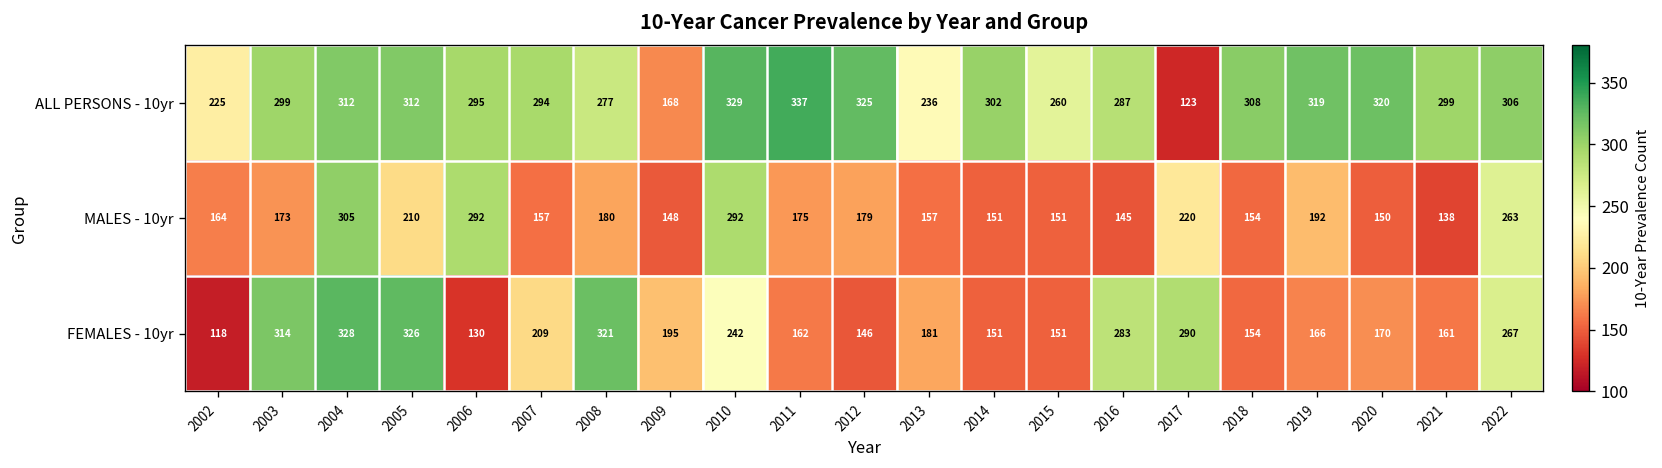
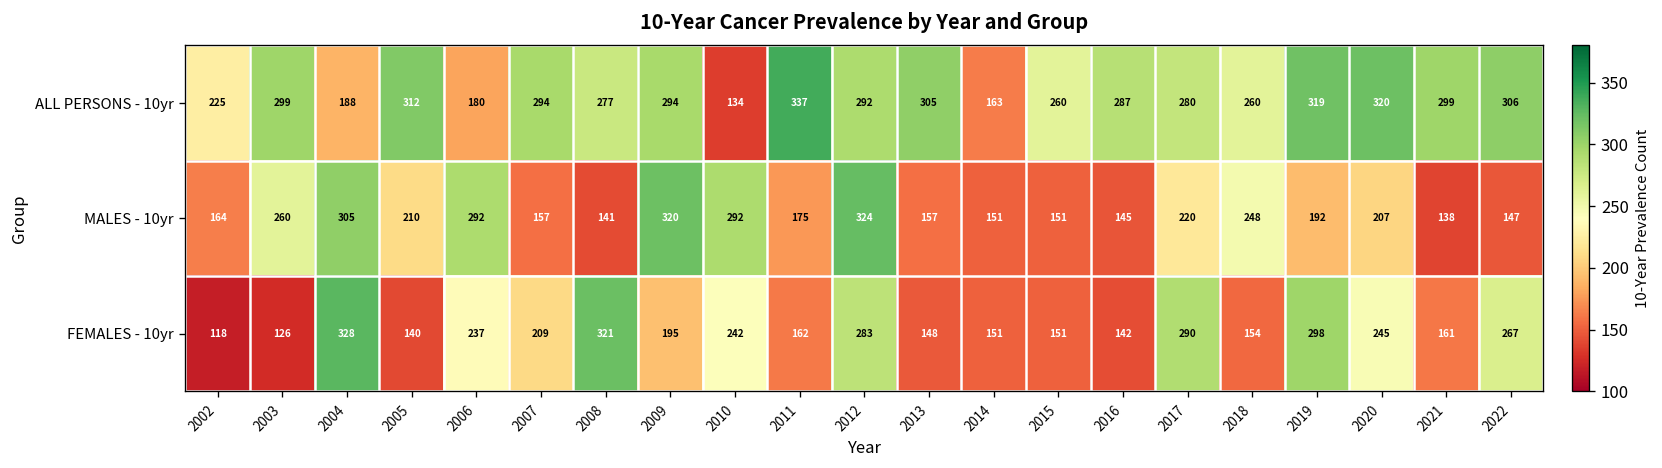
  {
    "ALL PERSONS - 10yr": {
      "2002": 225,
      "2003": 299,
-     "2004": 312,
+     "2004": 188,
      "2005": 312,
-     "2006": 295,
+     "2006": 180,
      "2007": 294,
      "2008": 277,
-     "2009": 168,
-     "2010": 329,
+     "2009": 294,
+     "2010": 134,
      "2011": 337,
-     "2012": 325,
-     "2013": 236,
-     "2014": 302,
+     "2012": 292,
+     "2013": 305,
+     "2014": 163,
      "2015": 260,
      "2016": 287,
-     "2017": 123,
-     "2018": 308,
+     "2017": 280,
+     "2018": 260,
      "2019": 319,
      "2020": 320,
      "2021": 299,
      "2022": 306
    },
    "MALES - 10yr": {
      "2002": 164,
-     "2003": 173,
+     "2003": 260,
      "2004": 305,
      "2005": 210,
      "2006": 292,
      "2007": 157,
-     "2008": 180,
-     "2009": 148,
+     "2008": 141,
+     "2009": 320,
      "2010": 292,
      "2011": 175,
-     "2012": 179,
+     "2012": 324,
      "2013": 157,
      "2014": 151,
      "2015": 151,
      "2016": 145,
      "2017": 220,
-     "2018": 154,
+     "2018": 248,
      "2019": 192,
-     "2020": 150,
+     "2020": 207,
      "2021": 138,
-     "2022": 263
+     "2022": 147
    },
    "FEMALES - 10yr": {
      "2002": 118,
-     "2003": 314,
+     "2003": 126,
      "2004": 328,
-     "2005": 326,
-     "2006": 130,
+     "2005": 140,
+     "2006": 237,
      "2007": 209,
      "2008": 321,
      "2009": 195,
      "2010": 242,
      "2011": 162,
-     "2012": 146,
-     "2013": 181,
+     "2012": 283,
+     "2013": 148,
      "2014": 151,
      "2015": 151,
-     "2016": 283,
+     "2016": 142,
      "2017": 290,
      "2018": 154,
-     "2019": 166,
-     "2020": 170,
+     "2019": 298,
+     "2020": 245,
      "2021": 161,
      "2022": 267
    }
  }
